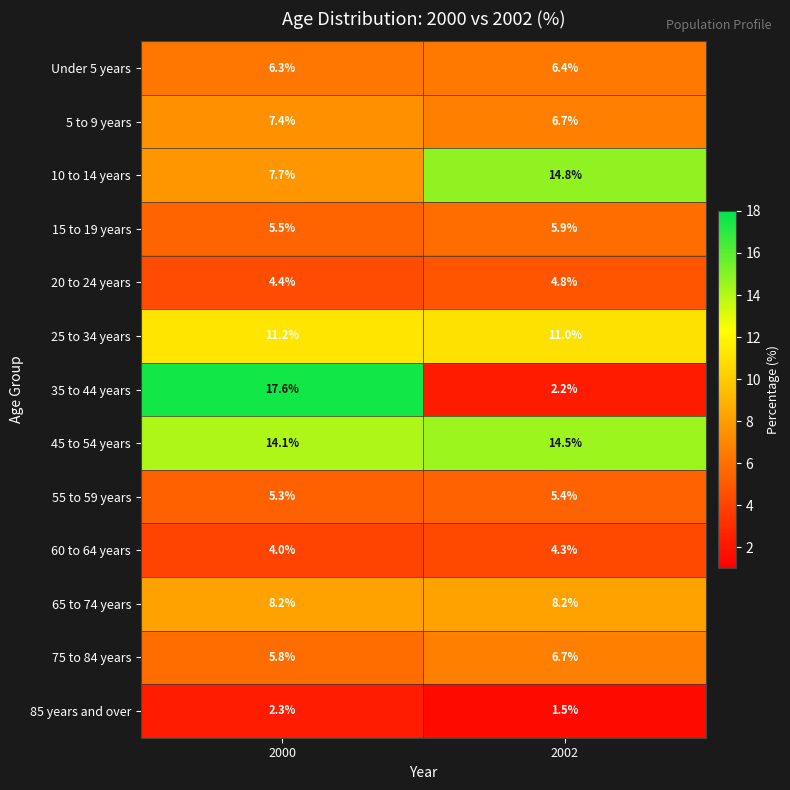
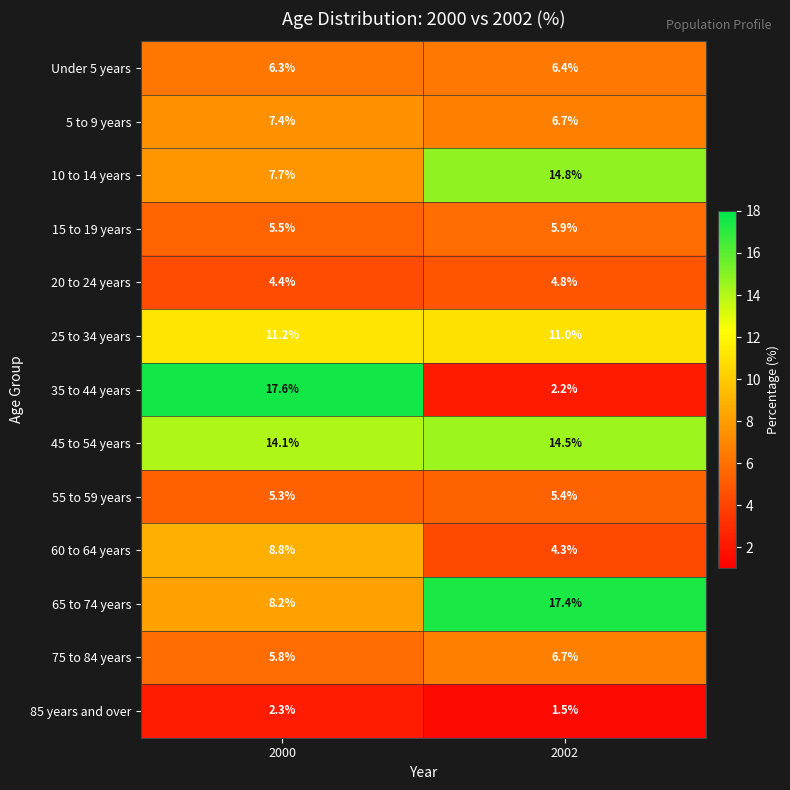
  {
    "Under 5 years": {
      "2000": "6.3%",
      "2002": "6.4%"
    },
    "5 to 9 years": {
      "2000": "7.4%",
      "2002": "6.7%"
    },
    "10 to 14 years": {
      "2000": "7.7%",
      "2002": "14.8%"
    },
    "15 to 19 years": {
      "2000": "5.5%",
      "2002": "5.9%"
    },
    "20 to 24 years": {
      "2000": "4.4%",
      "2002": "4.8%"
    },
    "25 to 34 years": {
      "2000": "11.2%",
      "2002": "11.0%"
    },
    "35 to 44 years": {
      "2000": "17.6%",
      "2002": "2.2%"
    },
    "45 to 54 years": {
      "2000": "14.1%",
      "2002": "14.5%"
    },
    "55 to 59 years": {
      "2000": "5.3%",
      "2002": "5.4%"
    },
    "60 to 64 years": {
-     "2000": "4.0%",
+     "2000": "8.8%",
      "2002": "4.3%"
    },
    "65 to 74 years": {
      "2000": "8.2%",
-     "2002": "8.2%"
+     "2002": "17.4%"
    },
    "75 to 84 years": {
      "2000": "5.8%",
      "2002": "6.7%"
    },
    "85 years and over": {
      "2000": "2.3%",
      "2002": "1.5%"
    }
  }
